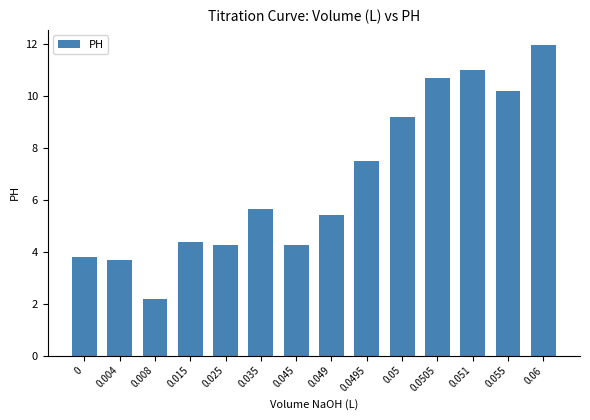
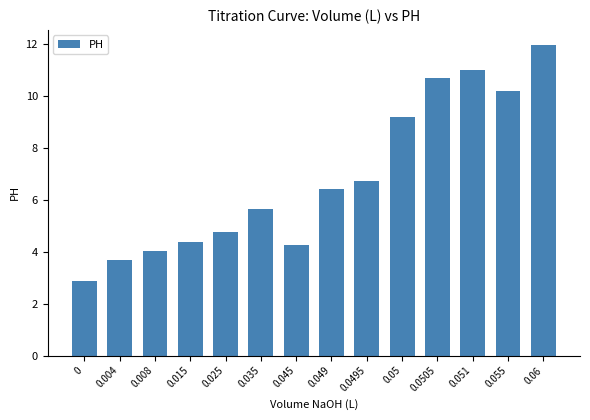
  {
-   "0": 3.8,
+   "0": 2.9,
    "0.004": 3.7,
-   "0.008": 2.2,
+   "0.008": 4.0,
    "0.015": 4.4,
-   "0.025": 4.3,
+   "0.025": 4.7,
    "0.035": 5.7,
    "0.045": 4.3,
-   "0.049": 5.4,
-   "0.0495": 7.5,
+   "0.049": 6.4,
+   "0.0495": 6.7,
    "0.05": 9.2,
    "0.0505": 10.7,
    "0.051": 11.0,
    "0.055": 10.2,
    "0.06": 12.0
  }
